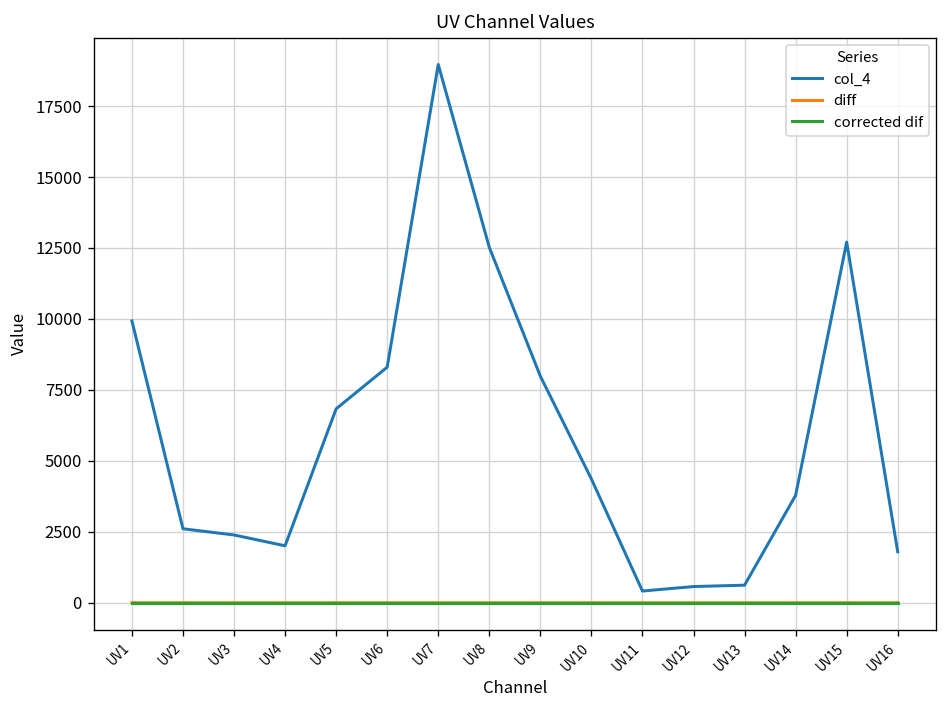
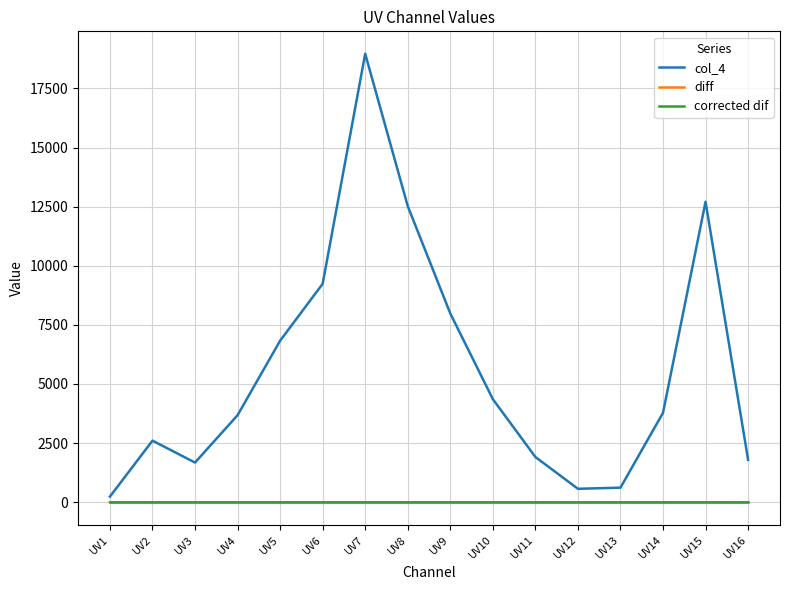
  {
    "col_4": {
-     "UV1": 9900,
+     "UV1": 200,
      "UV2": 2600,
-     "UV3": 2400,
-     "UV4": 2000,
+     "UV3": 1700,
+     "UV4": 3700,
      "UV5": 6800,
-     "UV6": 8300,
+     "UV6": 9200,
      "UV7": 19000,
      "UV8": 12500,
      "UV9": 8000,
      "UV10": 4400,
-     "UV11": 400,
+     "UV11": 1900,
      "UV12": 600,
      "UV13": 600,
      "UV14": 3800,
      "UV15": 12700,
      "UV16": 1800
    },
    "corrected dif": {
      "UV1": 0,
      "UV2": 0,
      "UV3": 0,
      "UV4": 0,
      "UV5": 0,
      "UV6": 0,
      "UV7": 0,
      "UV8": 0,
      "UV9": 0,
      "UV10": 0,
      "UV11": 0,
      "UV12": 0,
      "UV13": 0,
      "UV14": 0,
      "UV15": 0,
      "UV16": 0
    }
  }
